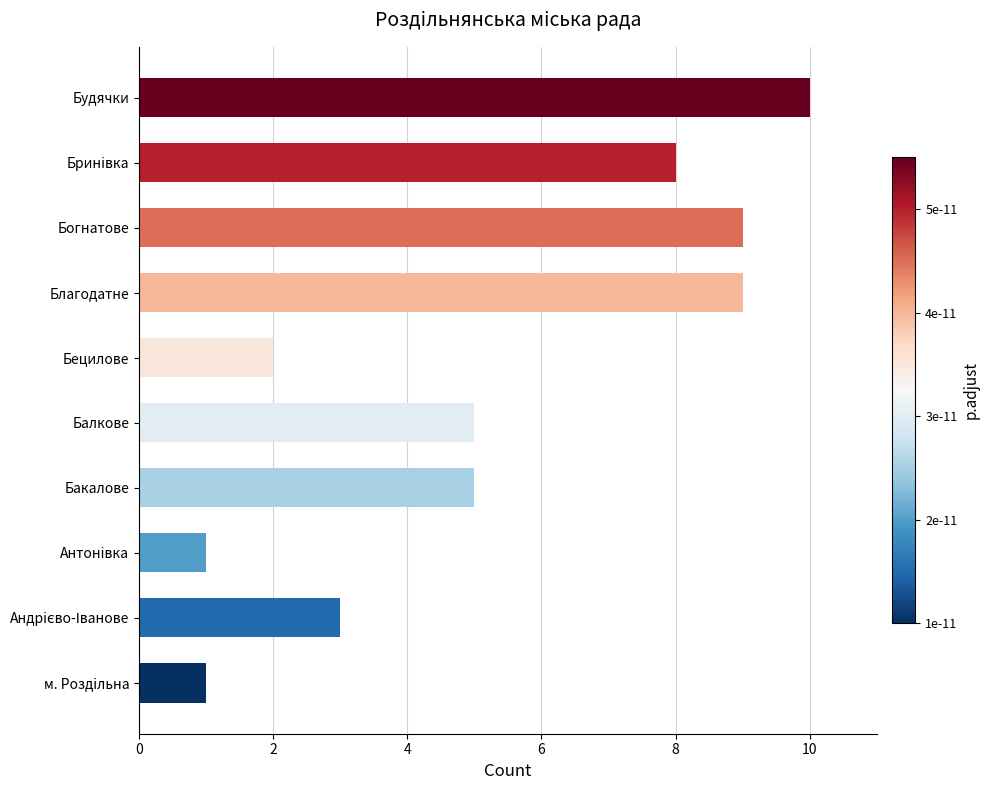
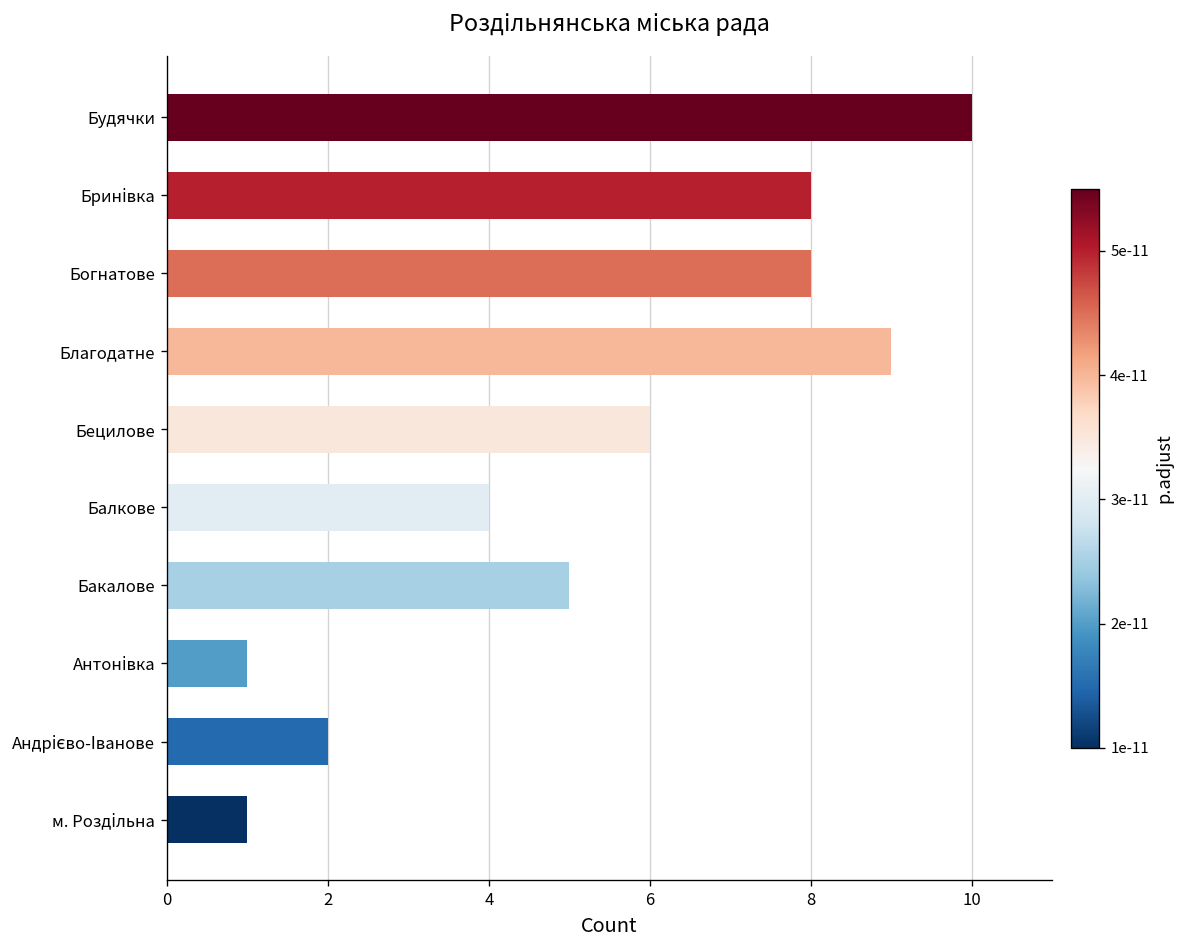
  {
    "Будячки": 10,
    "Бринівка": 8,
-   "Богнатове": 9,
+   "Богнатове": 8,
    "Благодатне": 9,
-   "Бецилове": 2,
-   "Балкове": 5,
+   "Бецилове": 6,
+   "Балкове": 4,
    "Бакалове": 5,
    "Антонівка": 1,
-   "Андрієво-Іванове": 3,
+   "Андрієво-Іванове": 2,
    "м. Роздільна": 1
  }
